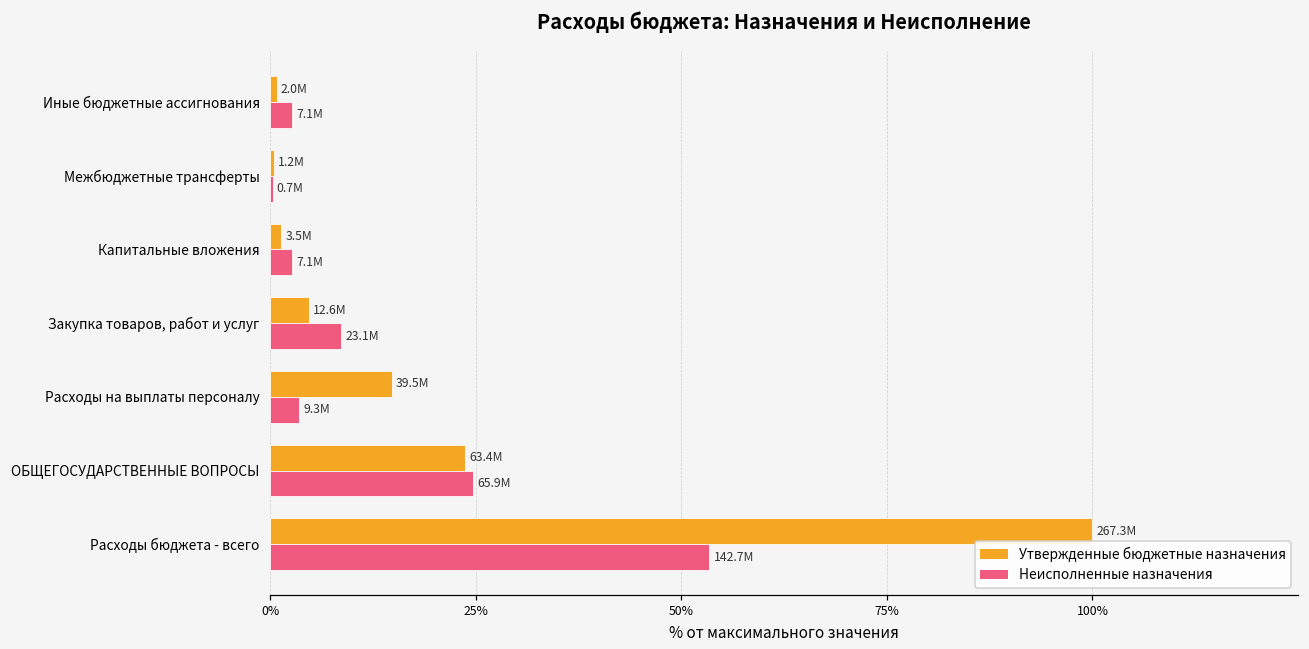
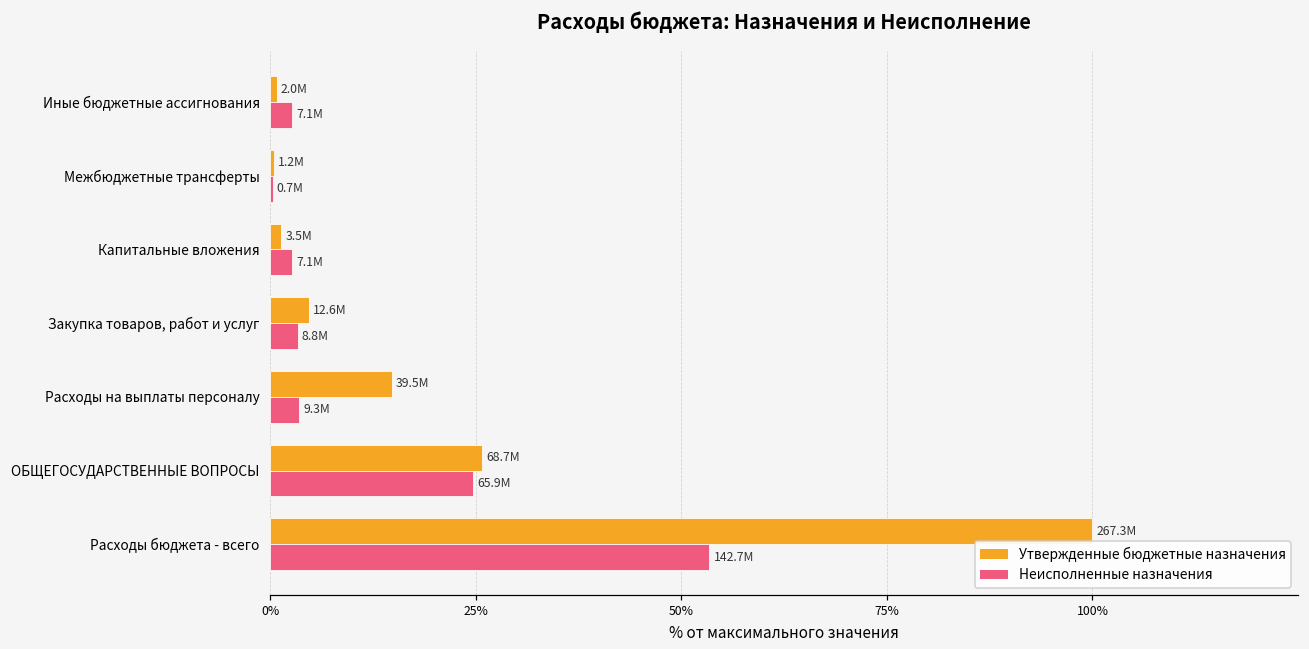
  {
    "Утвержденные бюджетные назначения": {
-     "ОБЩЕГОСУДАРСТВЕННЫЕ ВОПРОСЫ": "63.4M"
+     "ОБЩЕГОСУДАРСТВЕННЫЕ ВОПРОСЫ": "68.7M"
    },
    "Неисполненные назначения": {
-     "Закупка товаров, работ и услуг": "23.1M"
+     "Закупка товаров, работ и услуг": "8.8M"
    }
  }
